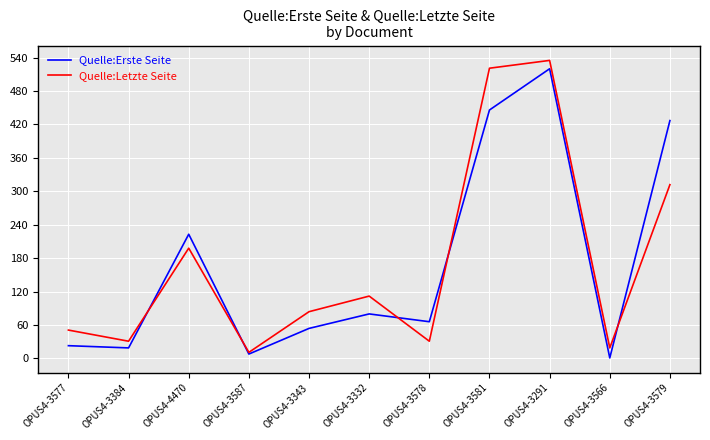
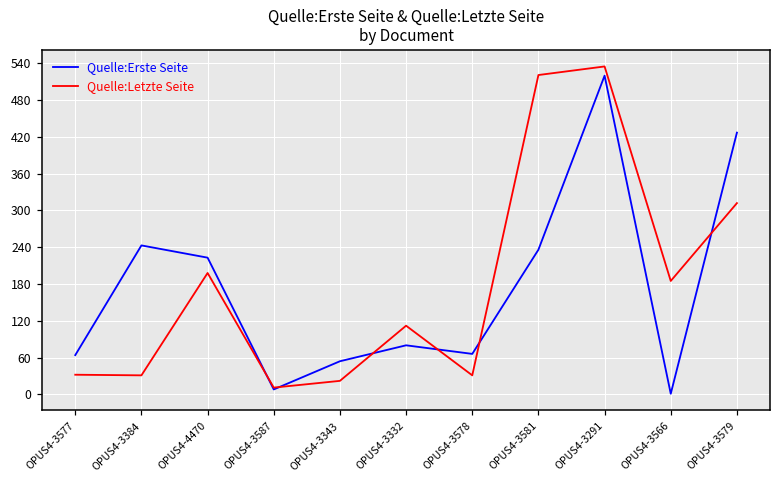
  {
    "Quelle:Erste Seite": {
-     "OPUS4-3577": 20,
-     "OPUS4-3384": 20,
+     "OPUS4-3577": 60,
+     "OPUS4-3384": 240,
      "OPUS4-4470": 220,
      "OPUS4-3343": 50,
      "OPUS4-3332": 80,
      "OPUS4-3578": 70,
-     "OPUS4-3581": 450,
+     "OPUS4-3581": 240,
      "OPUS4-3291": 520,
      "OPUS4-3566": 0,
      "OPUS4-3579": 430
    },
    "Quelle:Letzte Seite": {
-     "OPUS4-3577": 50,
+     "OPUS4-3577": 30,
      "OPUS4-3384": 30,
      "OPUS4-4470": 200,
-     "OPUS4-3343": 80,
+     "OPUS4-3343": 20,
      "OPUS4-3332": 110,
      "OPUS4-3578": 30,
      "OPUS4-3581": 520,
      "OPUS4-3291": 540,
-     "OPUS4-3566": 20,
+     "OPUS4-3566": 190,
      "OPUS4-3579": 310
    }
  }
